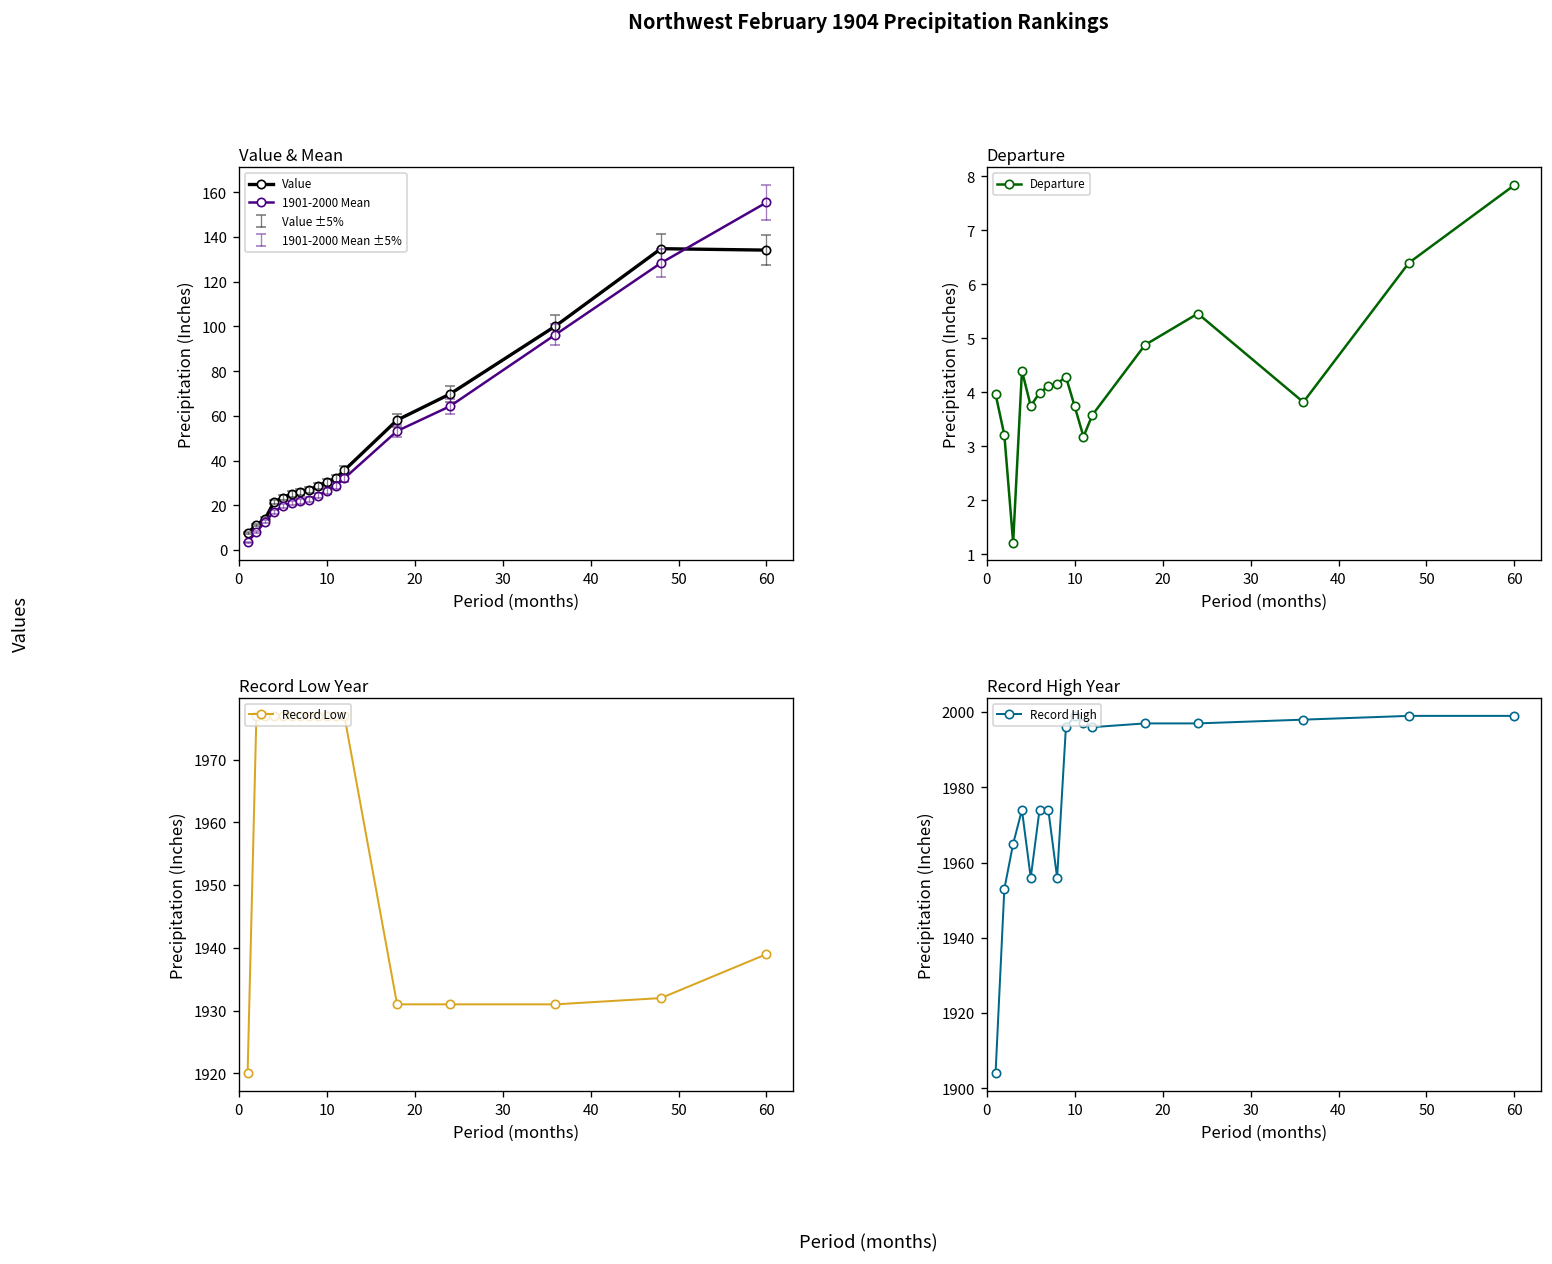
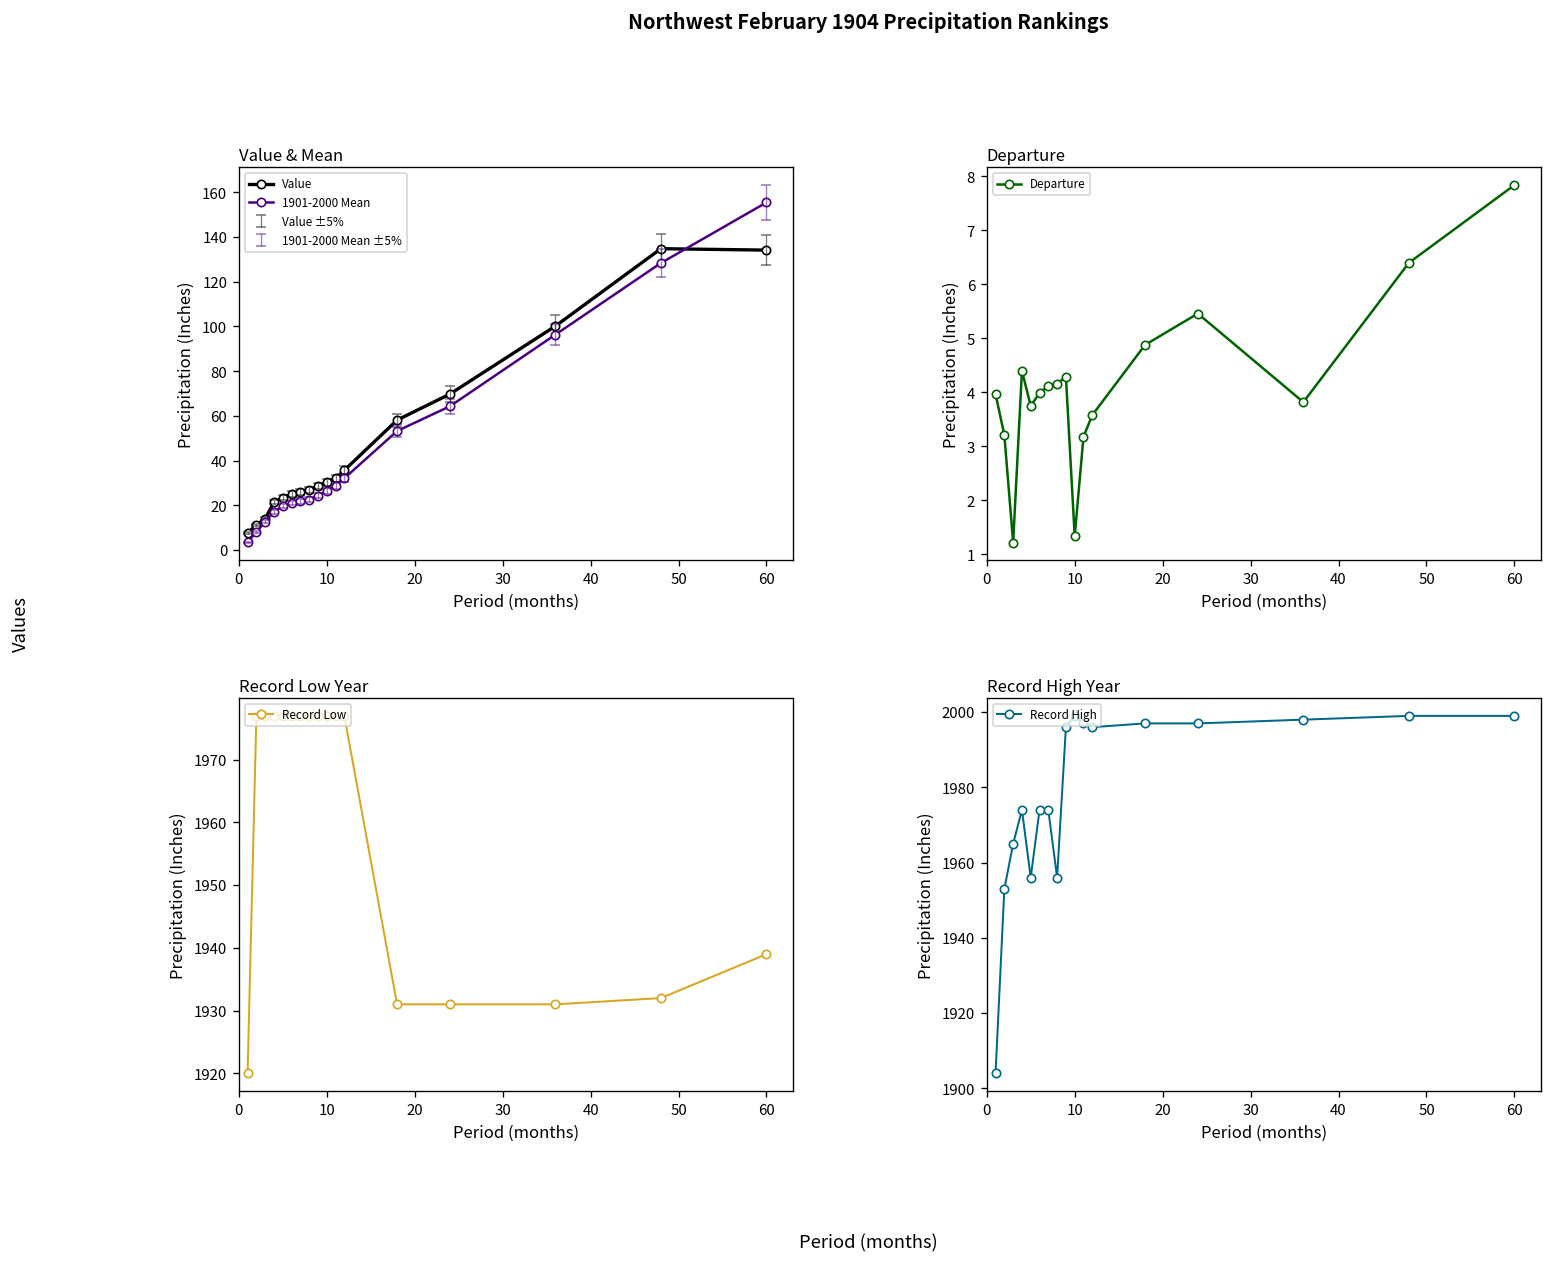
  {
    "Value & Mean": {
      "Value": {
        "10": 30,
        "60": 134
      },
      "1901-2000 Mean": {
        "60": 155
      }
    },
    "Departure": {
-     "10": 3.7,
+     "10": 1.3,
      "60": 7.8
    },
    "Record Low Year": {
      "60": 1939
    },
    "Record High Year": {
      "60": 1999
    }
  }
